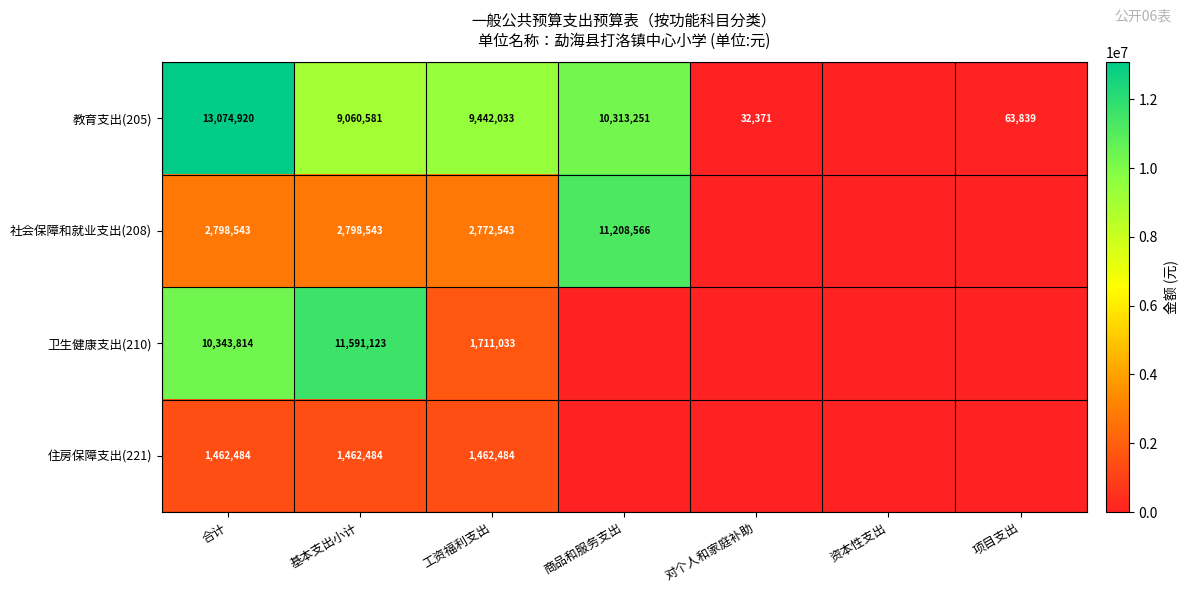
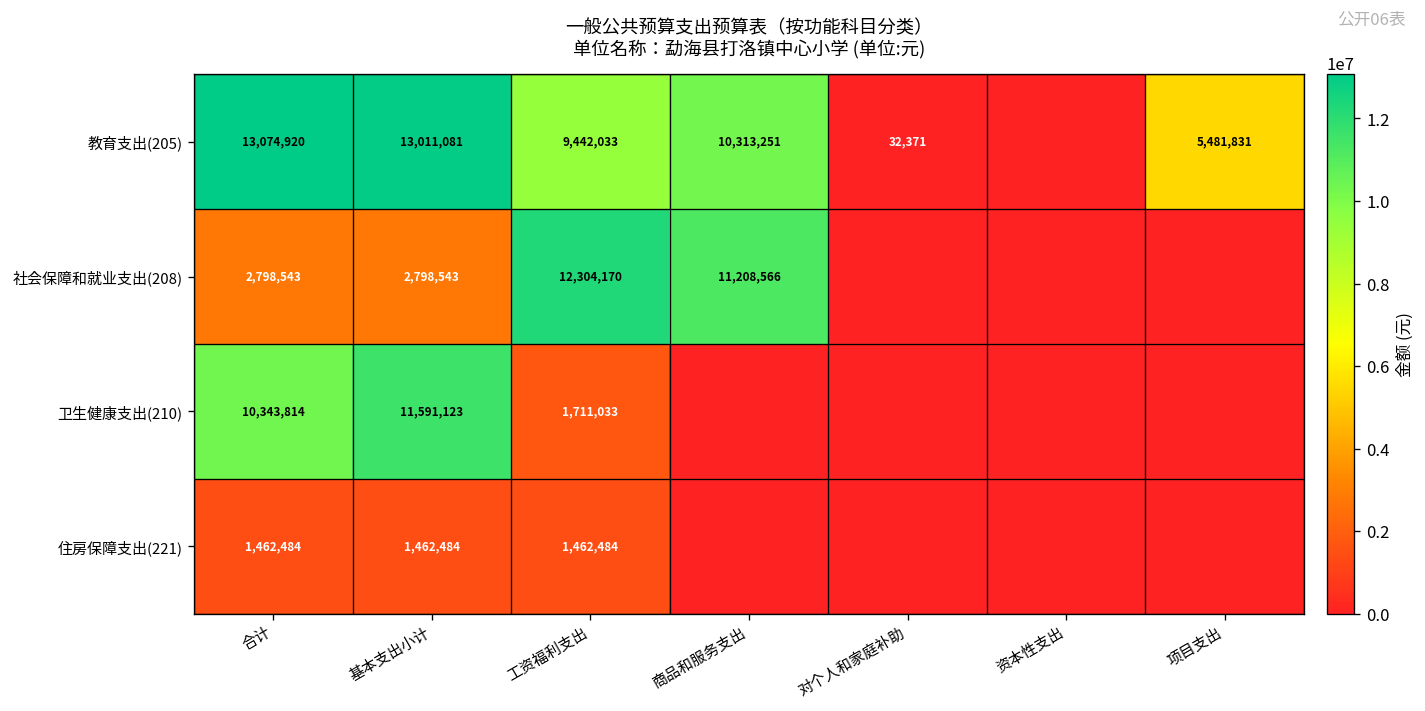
  {
    "教育支出(205)": {
      "合计": "13,074,920",
-     "基本支出小计": "9,060,581",
+     "基本支出小计": "13,011,081",
      "工资福利支出": "9,442,033",
      "商品和服务支出": "10,313,251",
      "对个人和家庭补助": "32,371",
-     "项目支出": "63,839"
+     "项目支出": "5,481,831"
    },
    "社会保障和就业支出(208)": {
      "合计": "2,798,543",
      "基本支出小计": "2,798,543",
-     "工资福利支出": "2,772,543",
+     "工资福利支出": "12,304,170",
      "商品和服务支出": "11,208,566"
    },
    "卫生健康支出(210)": {
      "合计": "10,343,814",
      "基本支出小计": "11,591,123",
      "工资福利支出": "1,711,033"
    },
    "住房保障支出(221)": {
      "合计": "1,462,484",
      "基本支出小计": "1,462,484",
      "工资福利支出": "1,462,484"
    }
  }
